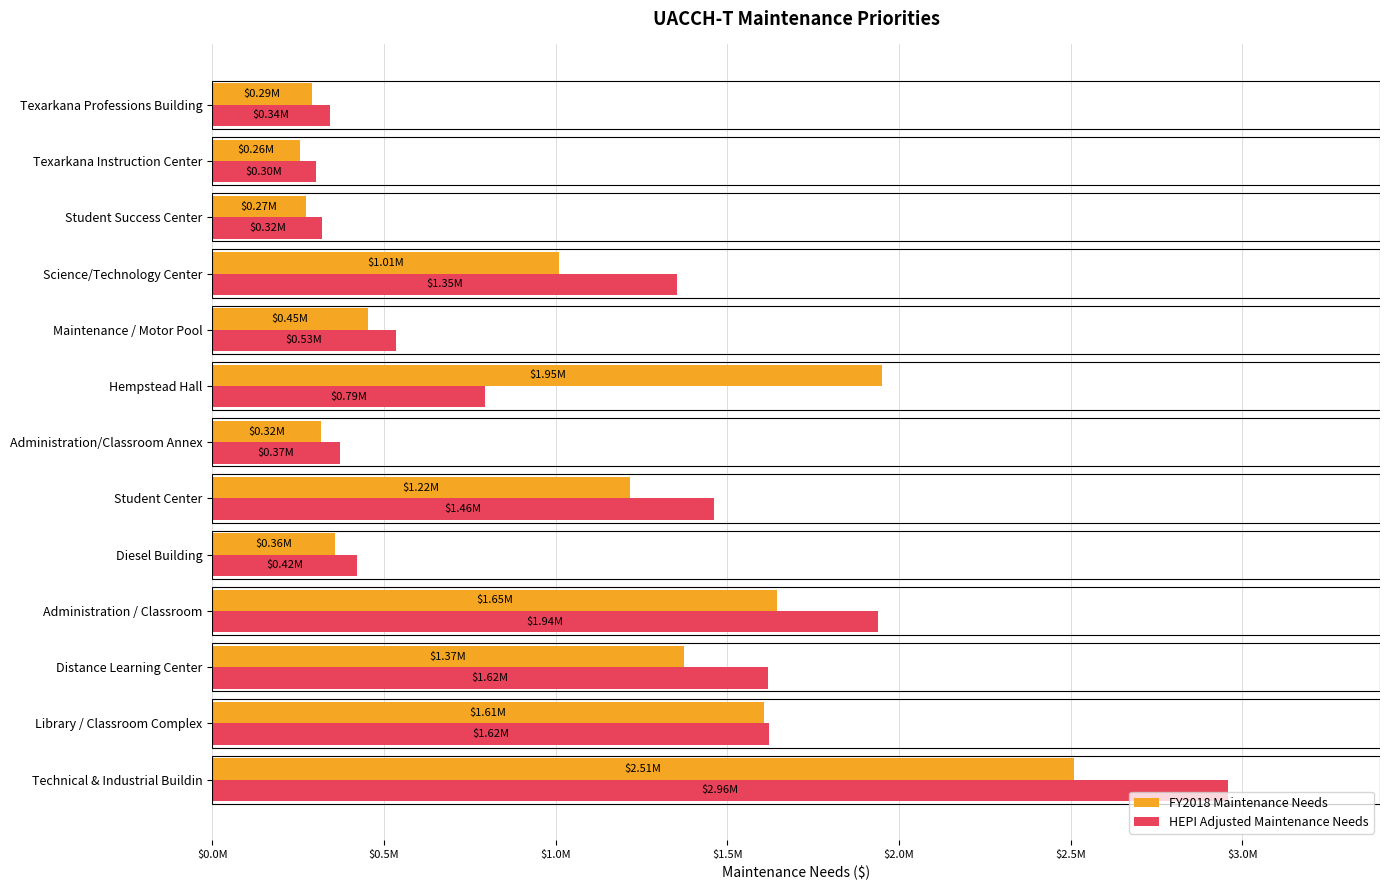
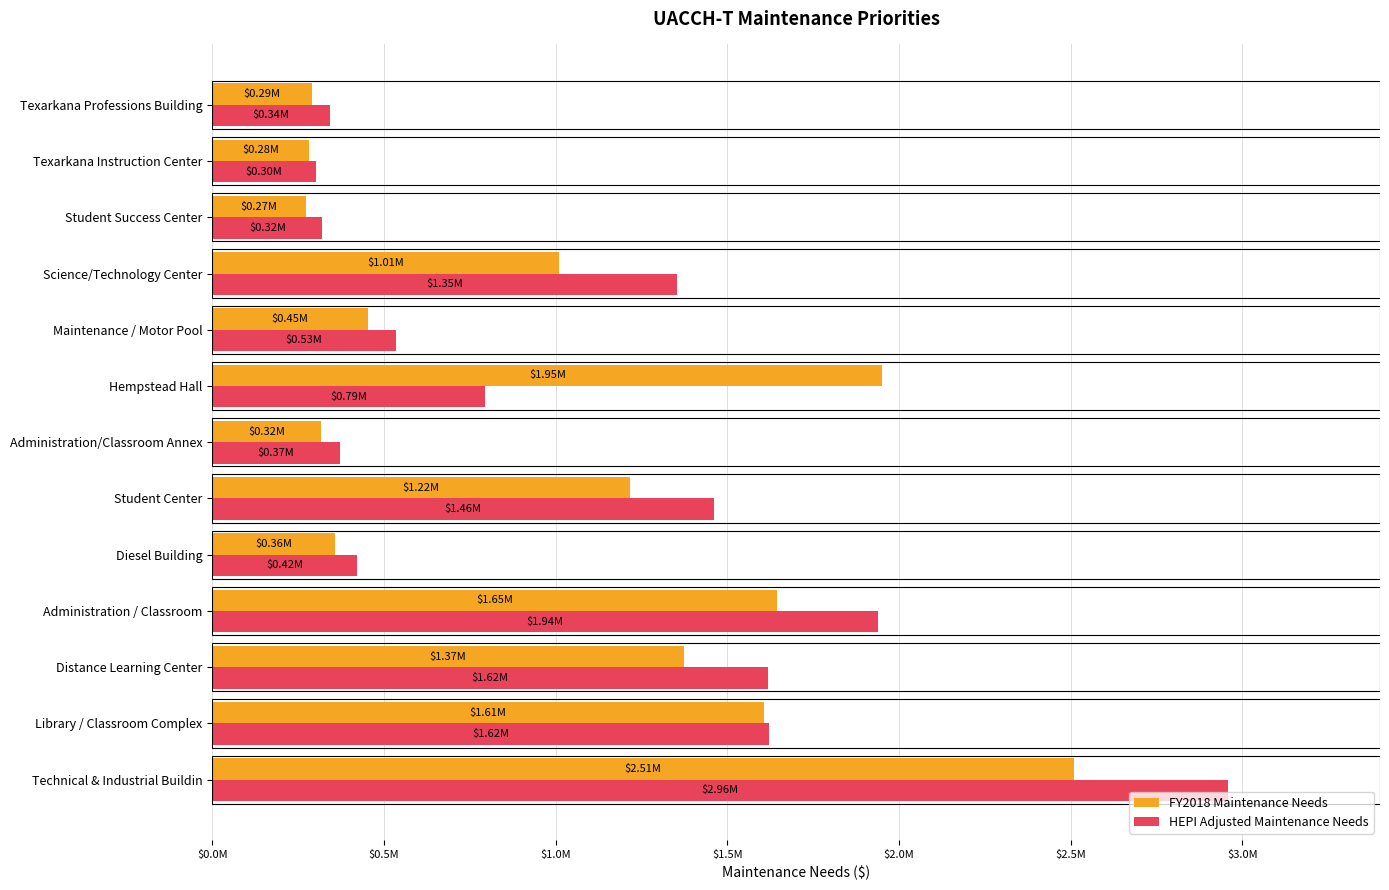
  {
    "FY2018 Maintenance Needs": {
      "Texarkana Professions Building": "$0.29M",
-     "Texarkana Instruction Center": "$0.26M",
+     "Texarkana Instruction Center": "$0.28M",
      "Student Success Center": "$0.27M",
      "Science/Technology Center": "$1.01M",
      "Maintenance / Motor Pool": "$0.45M",
      "Hempstead Hall": "$1.95M",
      "Administration/Classroom Annex": "$0.32M",
      "Student Center": "$1.22M",
      "Diesel Building": "$0.36M",
      "Administration / Classroom": "$1.65M",
      "Distance Learning Center": "$1.37M",
      "Library / Classroom Complex": "$1.61M",
      "Technical & Industrial Buildin": "$2.51M"
    },
    "HEPI Adjusted Maintenance Needs": {
      "Texarkana Professions Building": "$0.34M",
      "Texarkana Instruction Center": "$0.30M",
      "Student Success Center": "$0.32M",
      "Science/Technology Center": "$1.35M",
      "Maintenance / Motor Pool": "$0.53M",
      "Hempstead Hall": "$0.79M",
      "Administration/Classroom Annex": "$0.37M",
      "Student Center": "$1.46M",
      "Diesel Building": "$0.42M",
      "Administration / Classroom": "$1.94M",
      "Distance Learning Center": "$1.62M",
      "Library / Classroom Complex": "$1.62M",
      "Technical & Industrial Buildin": "$2.96M"
    }
  }
